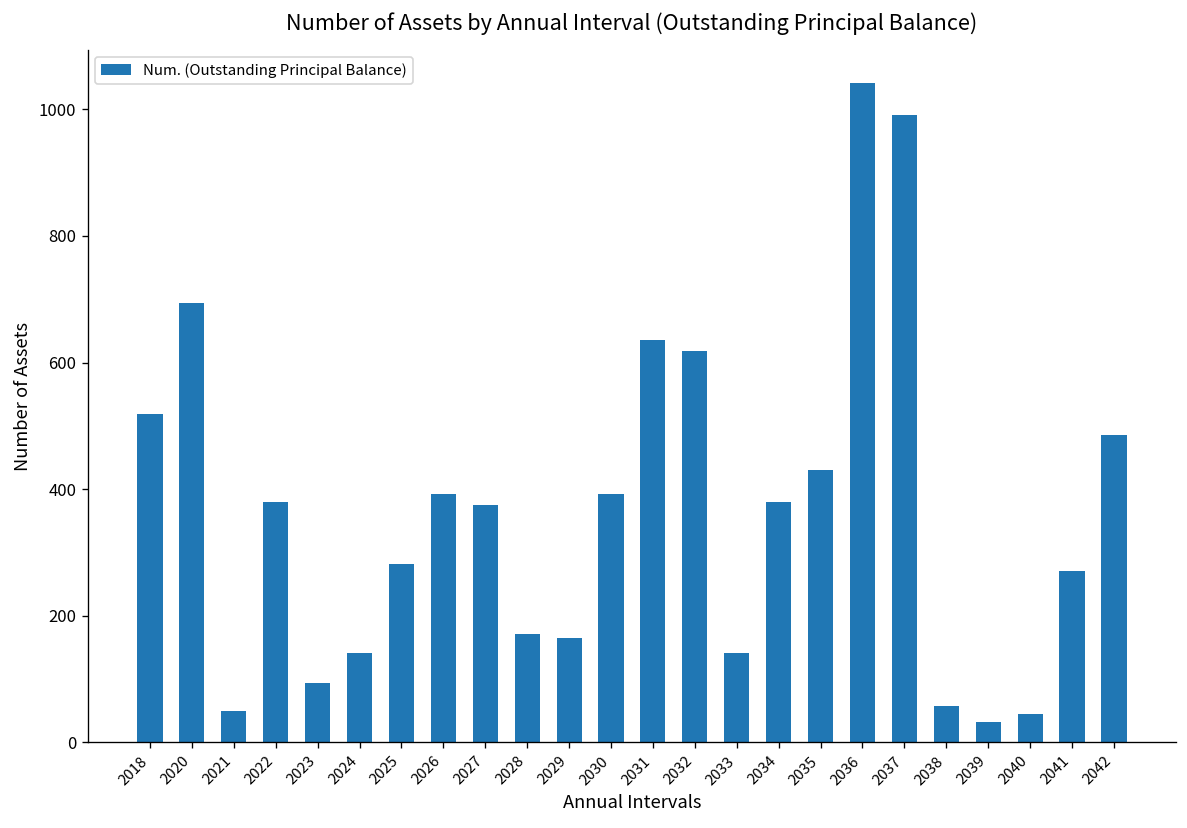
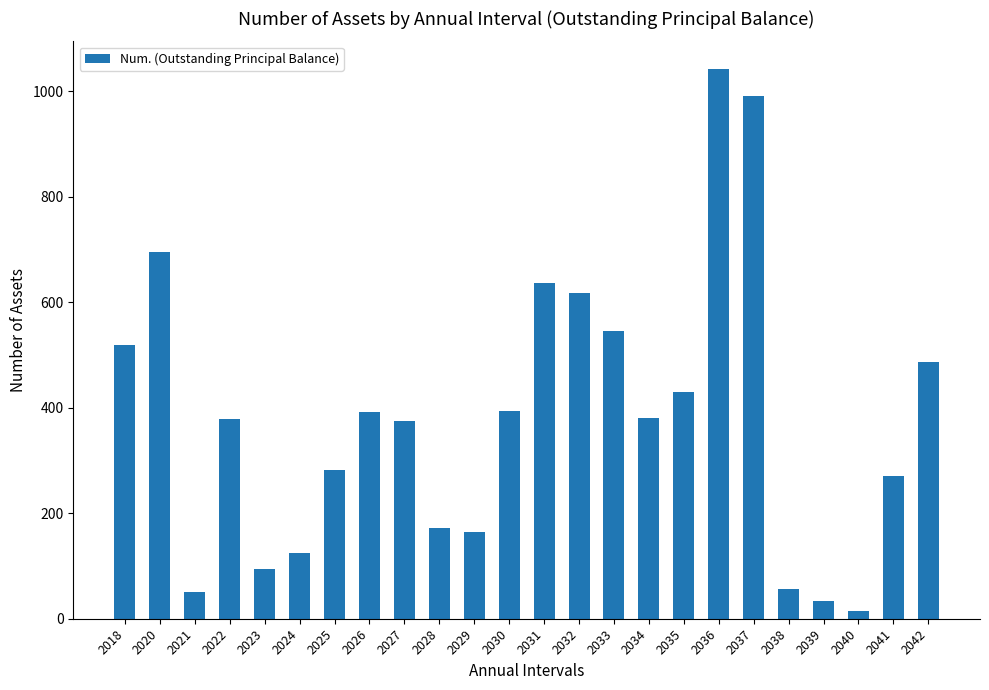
  {
    "2018": 520,
    "2020": 690,
    "2021": 50,
    "2022": 380,
    "2023": 90,
-   "2024": 140,
+   "2024": 130,
    "2025": 280,
    "2026": 390,
    "2027": 380,
    "2028": 170,
    "2029": 170,
    "2030": 390,
    "2031": 640,
    "2032": 620,
-   "2033": 140,
+   "2033": 550,
    "2034": 380,
    "2035": 430,
    "2036": 1040,
    "2037": 990,
    "2038": 60,
    "2039": 30,
-   "2040": 50,
+   "2040": 20,
    "2041": 270,
    "2042": 490
  }
